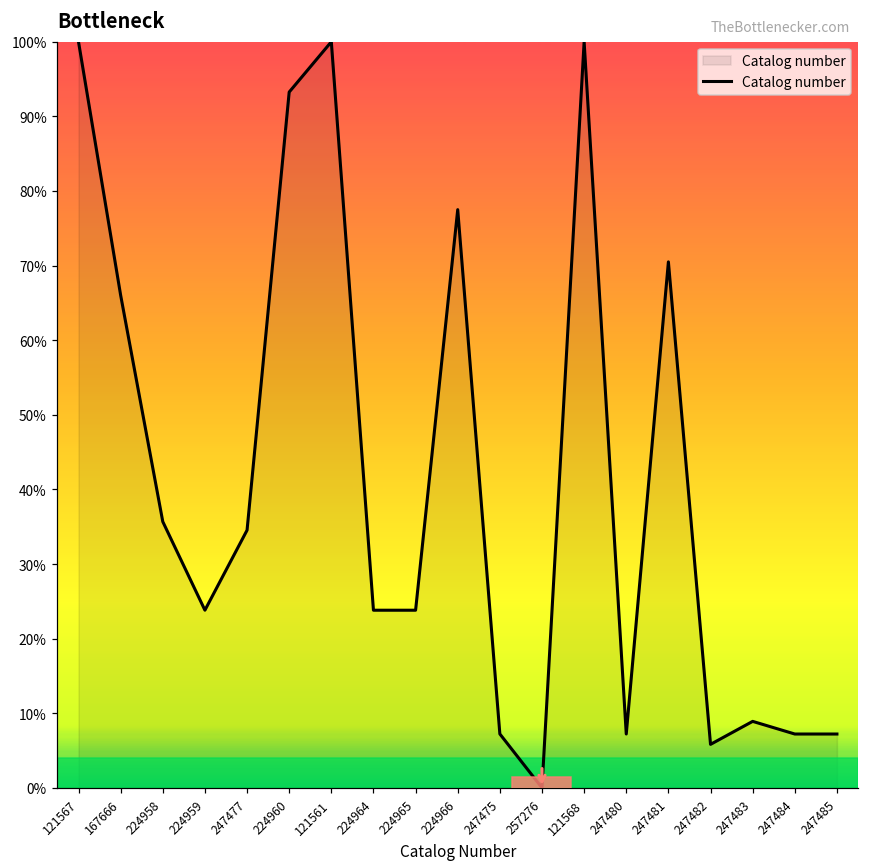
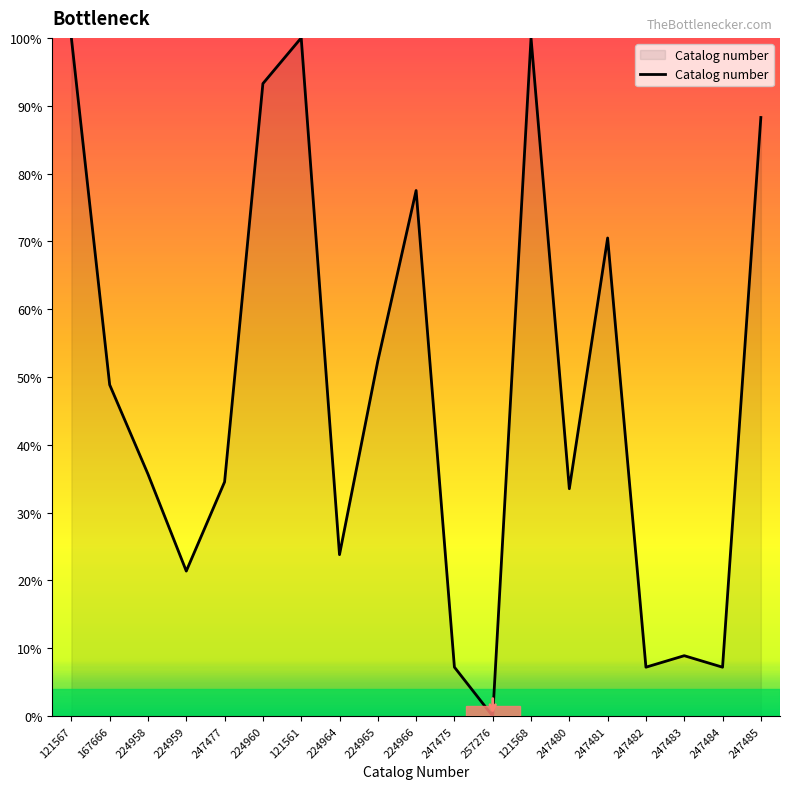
  {
    "121567": "100%",
-   "167666": "66%",
+   "167666": "49%",
    "224958": "36%",
-   "224959": "24%",
+   "224959": "21%",
    "247477": "35%",
    "224960": "93%",
    "121561": "100%",
    "224964": "24%",
-   "224965": "24%",
+   "224965": "52%",
    "224966": "77%",
    "247475": "7%",
    "121568": "100%",
-   "247480": "7%",
+   "247480": "34%",
    "247481": "70%",
-   "247482": "6%",
+   "247482": "7%",
    "247483": "9%",
    "247484": "7%",
-   "247485": "7%"
+   "247485": "88%"
  }
